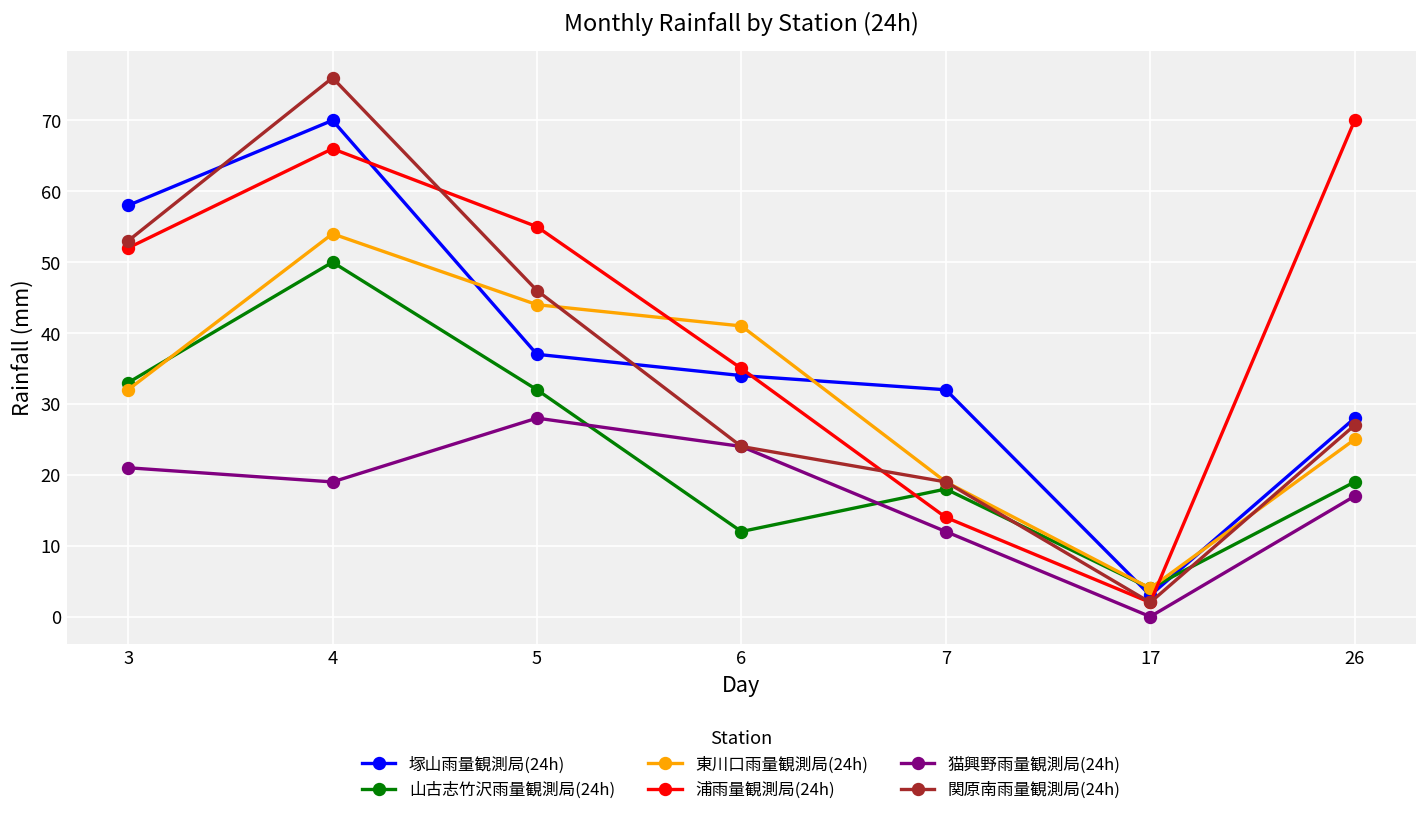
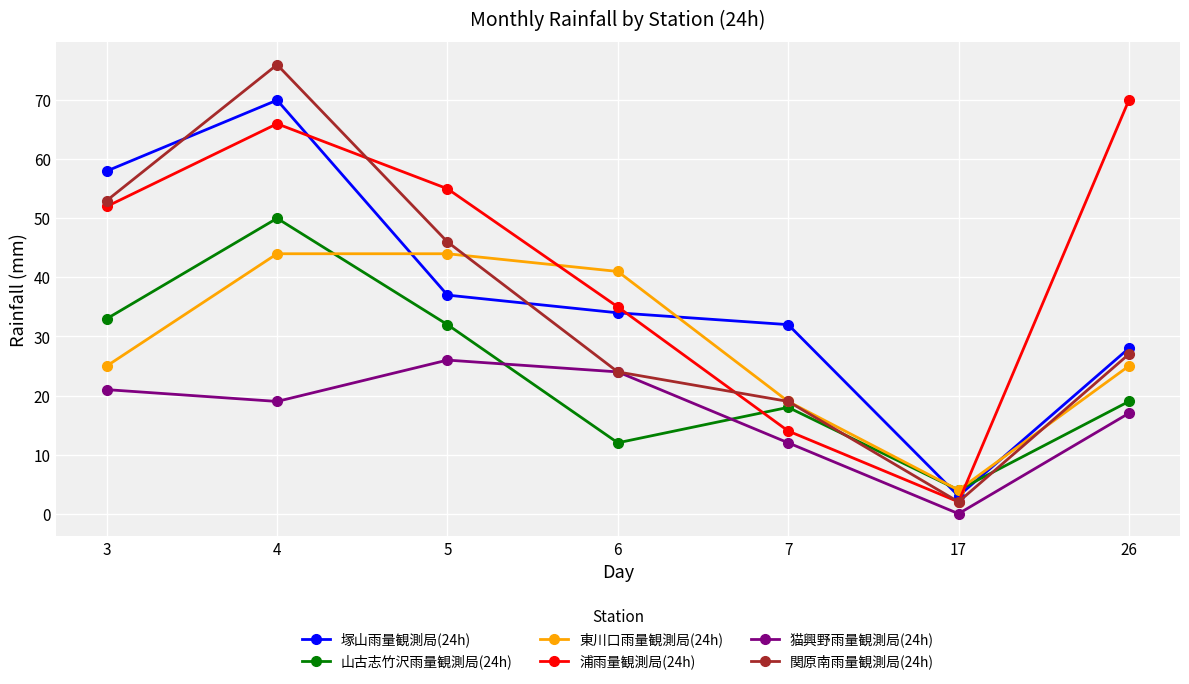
  {
    "塚山雨量観測局(24h)": {
      "3": 58,
      "4": 70,
      "5": 37,
      "6": 34,
      "7": 32,
      "17": 3,
      "26": 28
    },
    "山古志竹沢雨量観測局(24h)": {
      "3": 33,
      "4": 50,
      "5": 32,
      "6": 12,
      "7": 18,
      "26": 19
    },
    "東川口雨量観測局(24h)": {
-     "3": 32,
-     "4": 54,
+     "3": 25,
+     "4": 44,
      "5": 44,
      "6": 41,
      "26": 25
    },
    "浦雨量観測局(24h)": {
      "3": 52,
      "4": 66,
      "5": 55,
      "6": 35,
      "7": 14,
      "26": 70
    },
    "猫興野雨量観測局(24h)": {
      "3": 21,
      "4": 19,
-     "5": 28,
+     "5": 26,
      "7": 12,
      "17": 0,
      "26": 17
    },
    "関原南雨量観測局(24h)": {
      "3": 53,
      "4": 76,
      "5": 46,
      "26": 27
    }
  }
